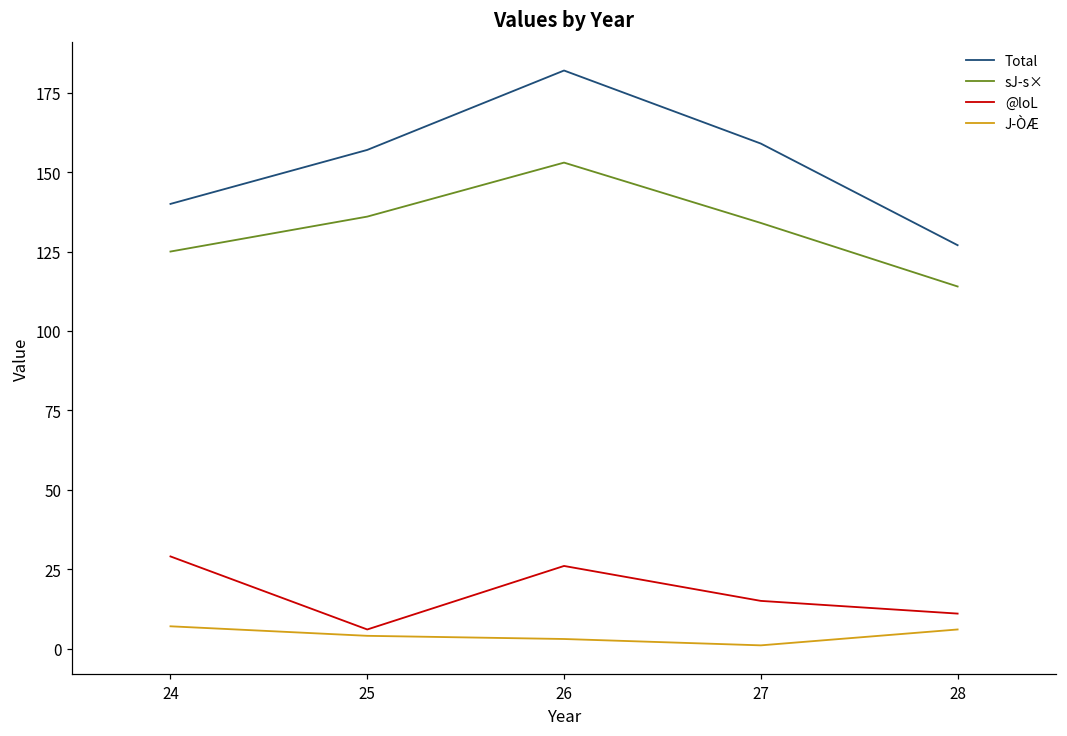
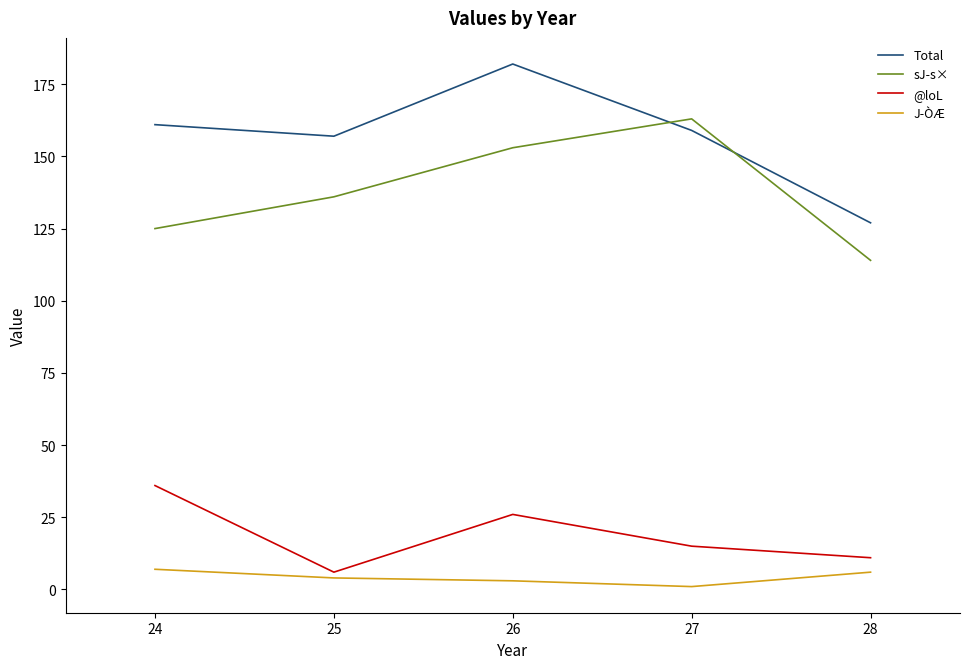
  {
    "Total": {
-     "24": 140,
+     "24": 161,
      "25": 157,
      "26": 182,
      "27": 159,
      "28": 127
    },
    "sJ-s×": {
      "24": 125,
      "25": 136,
      "26": 153,
-     "27": 134,
+     "27": 163,
      "28": 114
    },
    "@loL": {
-     "24": 29,
+     "24": 36,
      "25": 6,
      "26": 26,
      "27": 15,
      "28": 11
    },
    "J-ÒÆ": {
      "24": 7,
      "25": 4,
      "26": 3,
      "27": 1,
      "28": 6
    }
  }
